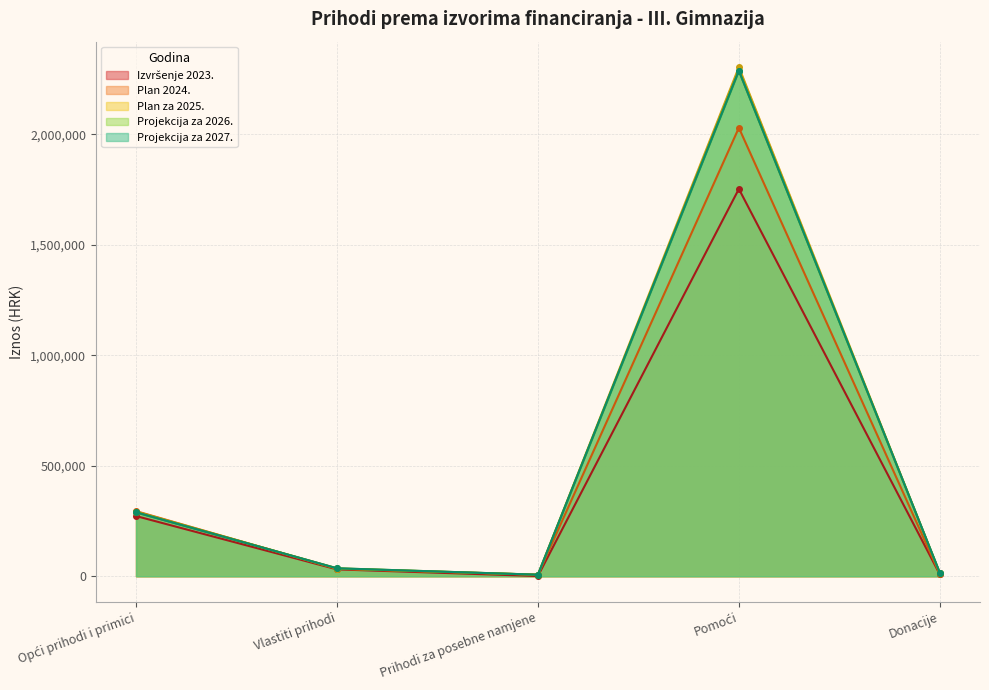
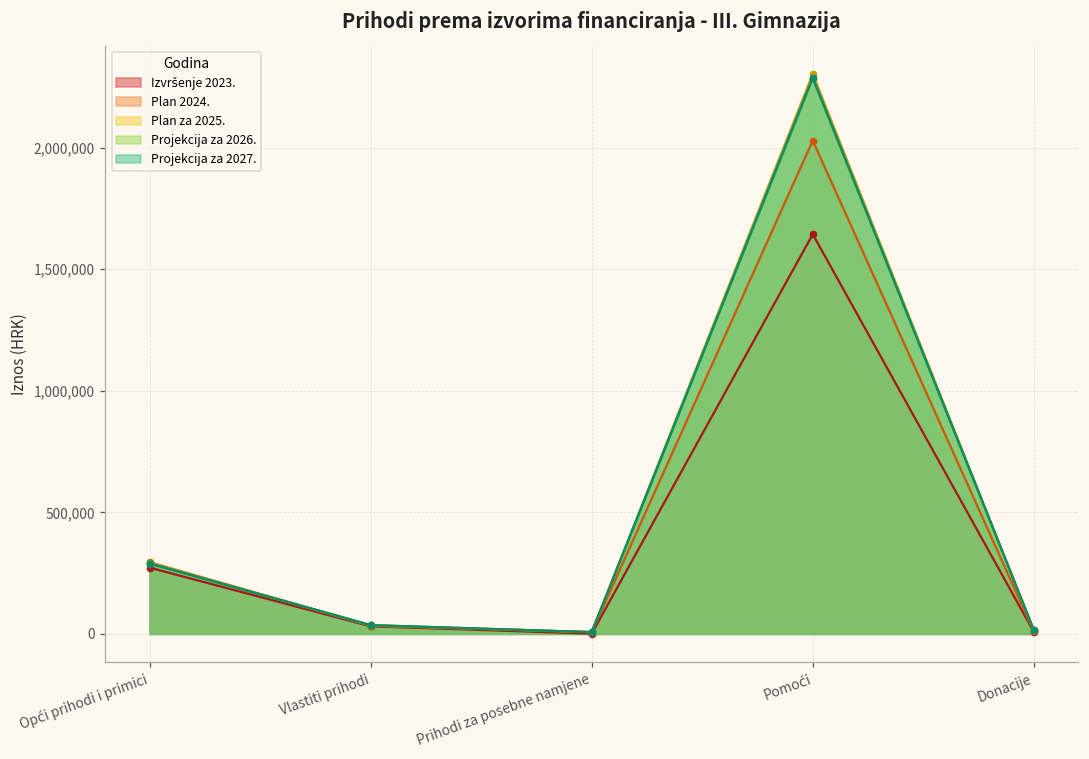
  {
    "Izvršenje 2023.": {
      "Opći prihodi i primici": "270,000",
-     "Pomoći": "1,750,000"
+     "Pomoći": "1,640,000"
    },
    "Projekcija za 2027.": {
      "Pomoći": "2,290,000"
    }
  }
